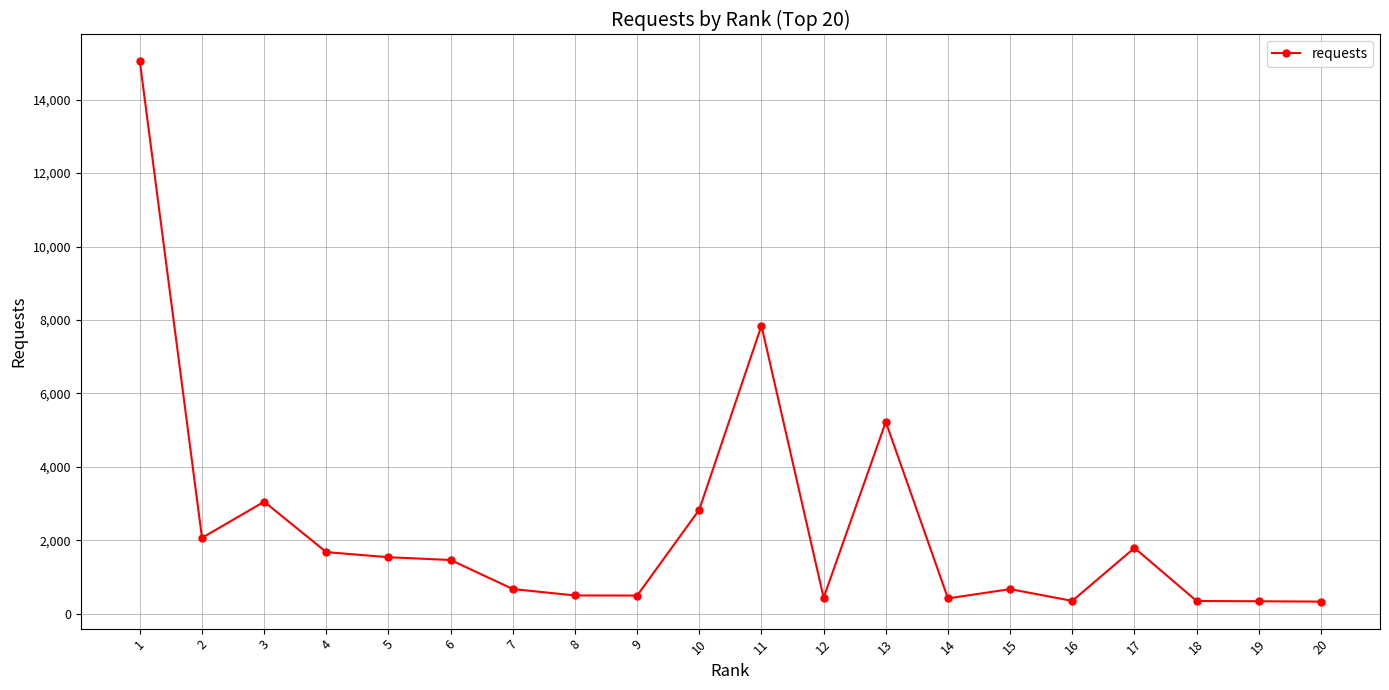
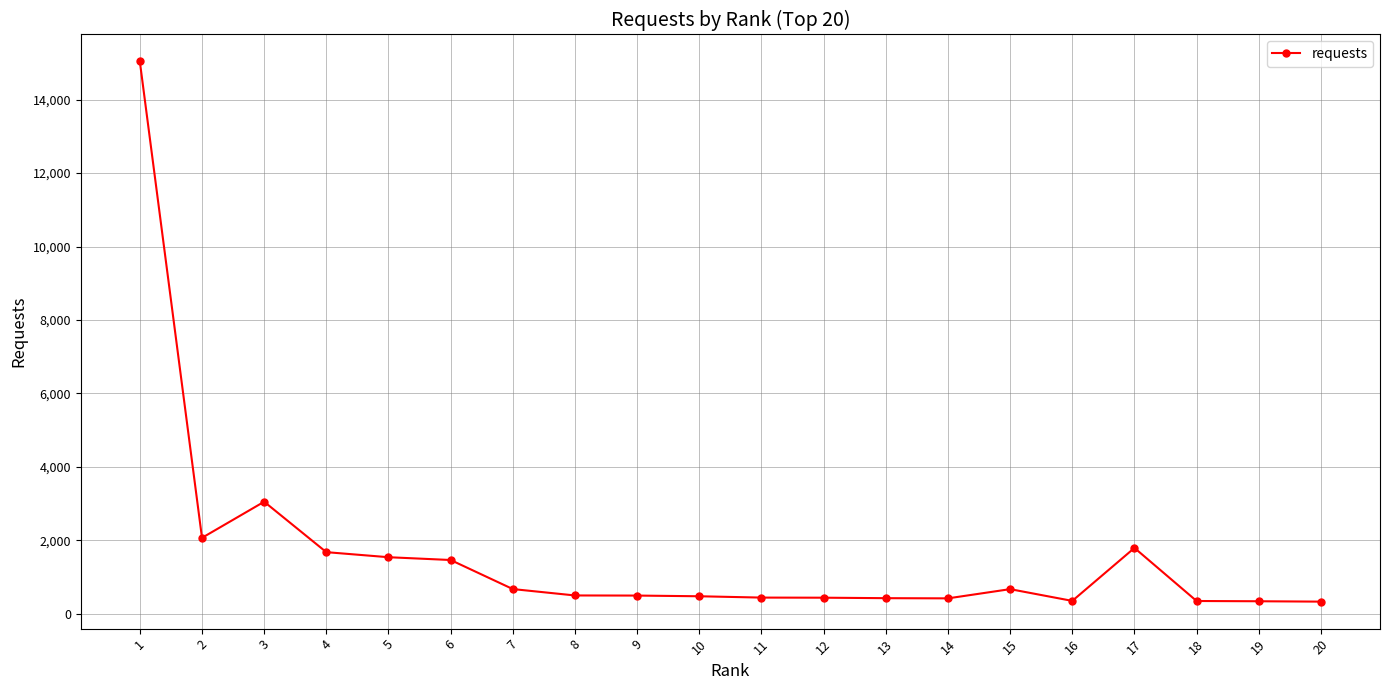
  {
    "1": "15,000",
    "2": "2,100",
    "3": "3,000",
    "4": "1,700",
    "5": "1,500",
    "6": "1,500",
    "7": "700",
    "8": "500",
    "9": "500",
-   "10": "2,800",
-   "11": "7,800",
+   "10": "500",
+   "11": "400",
    "12": "400",
-   "13": "5,200",
+   "13": "400",
    "14": "400",
    "15": "700",
    "16": "300",
    "17": "1,800",
    "18": "300",
    "19": "300",
    "20": "300"
  }
